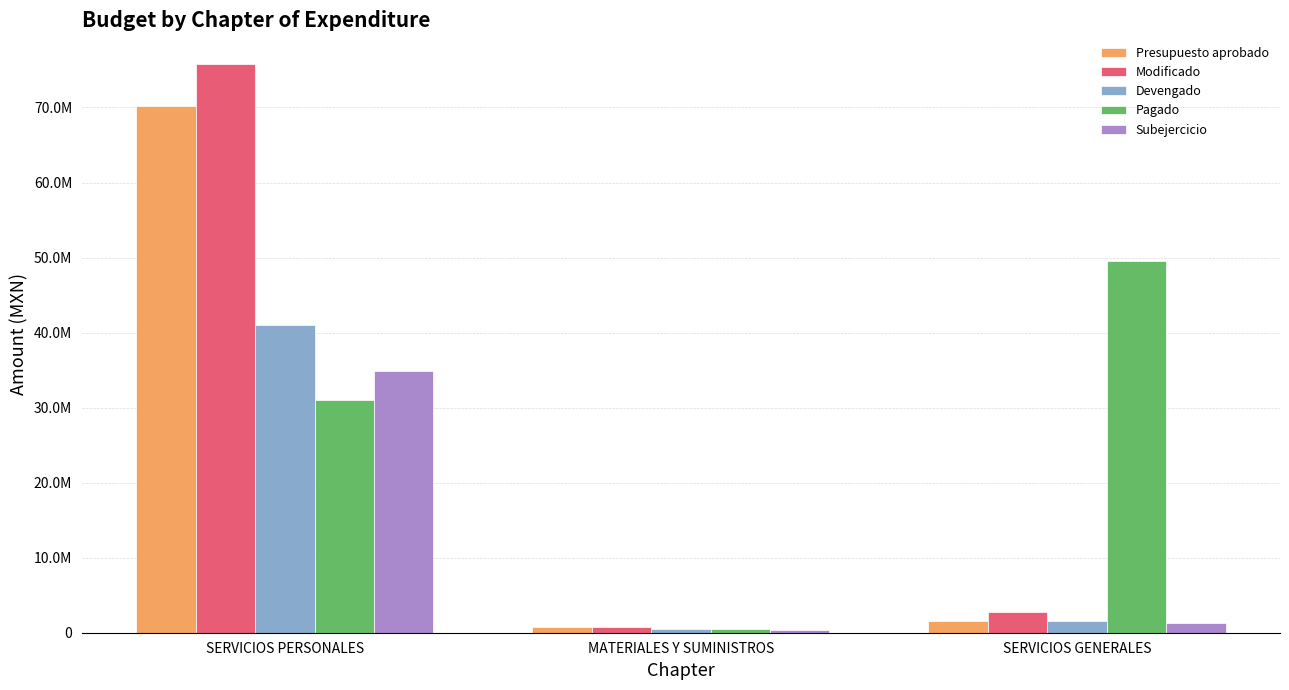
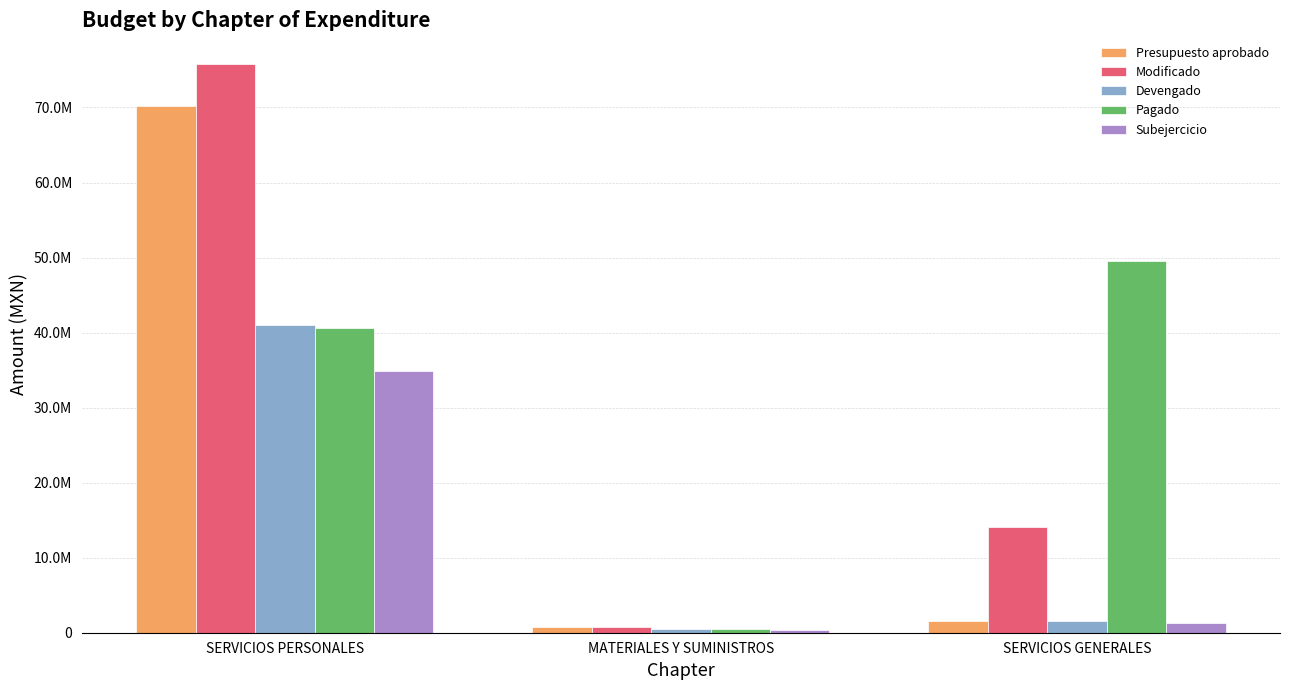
  {
    "Presupuesto aprobado": {
      "SERVICIOS PERSONALES": 70000000,
      "MATERIALES Y SUMINISTROS": 1000000,
      "SERVICIOS GENERALES": 2000000
    },
    "Modificado": {
      "SERVICIOS PERSONALES": 76000000,
      "MATERIALES Y SUMINISTROS": 1000000,
-     "SERVICIOS GENERALES": 3000000
+     "SERVICIOS GENERALES": 14000000
    },
    "Pagado": {
-     "SERVICIOS PERSONALES": 31000000,
+     "SERVICIOS PERSONALES": 41000000,
      "MATERIALES Y SUMINISTROS": 0,
      "SERVICIOS GENERALES": 50000000
    }
  }
